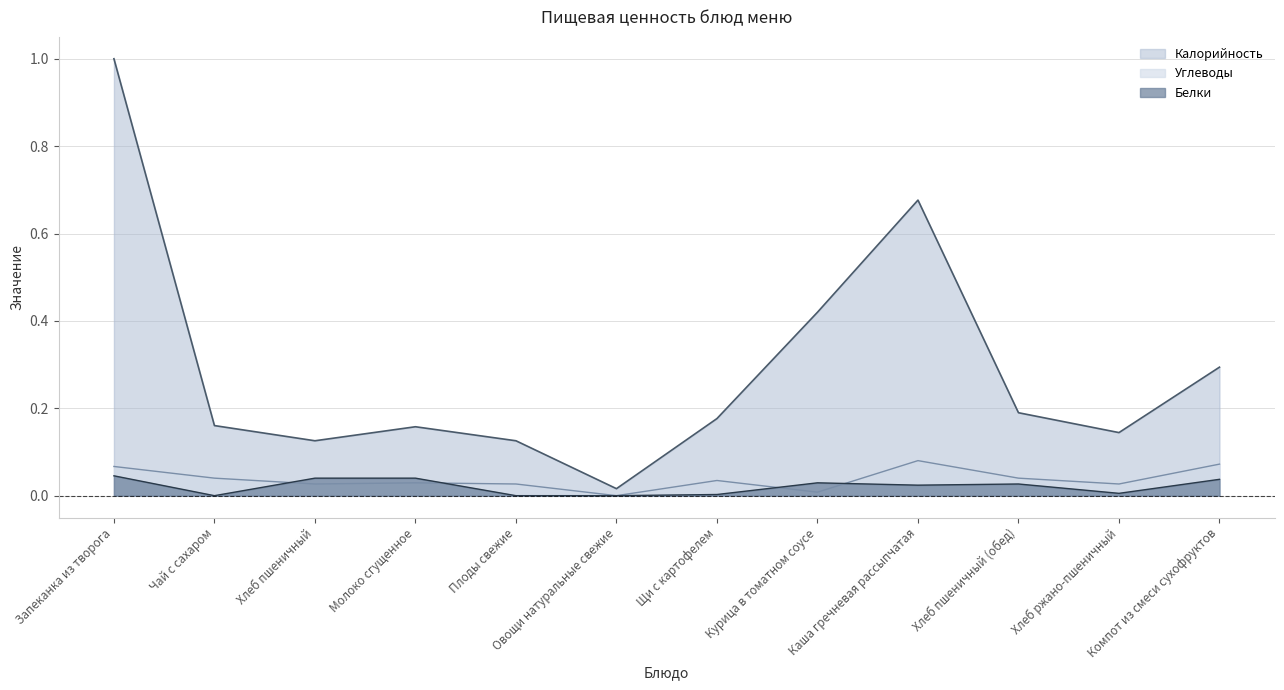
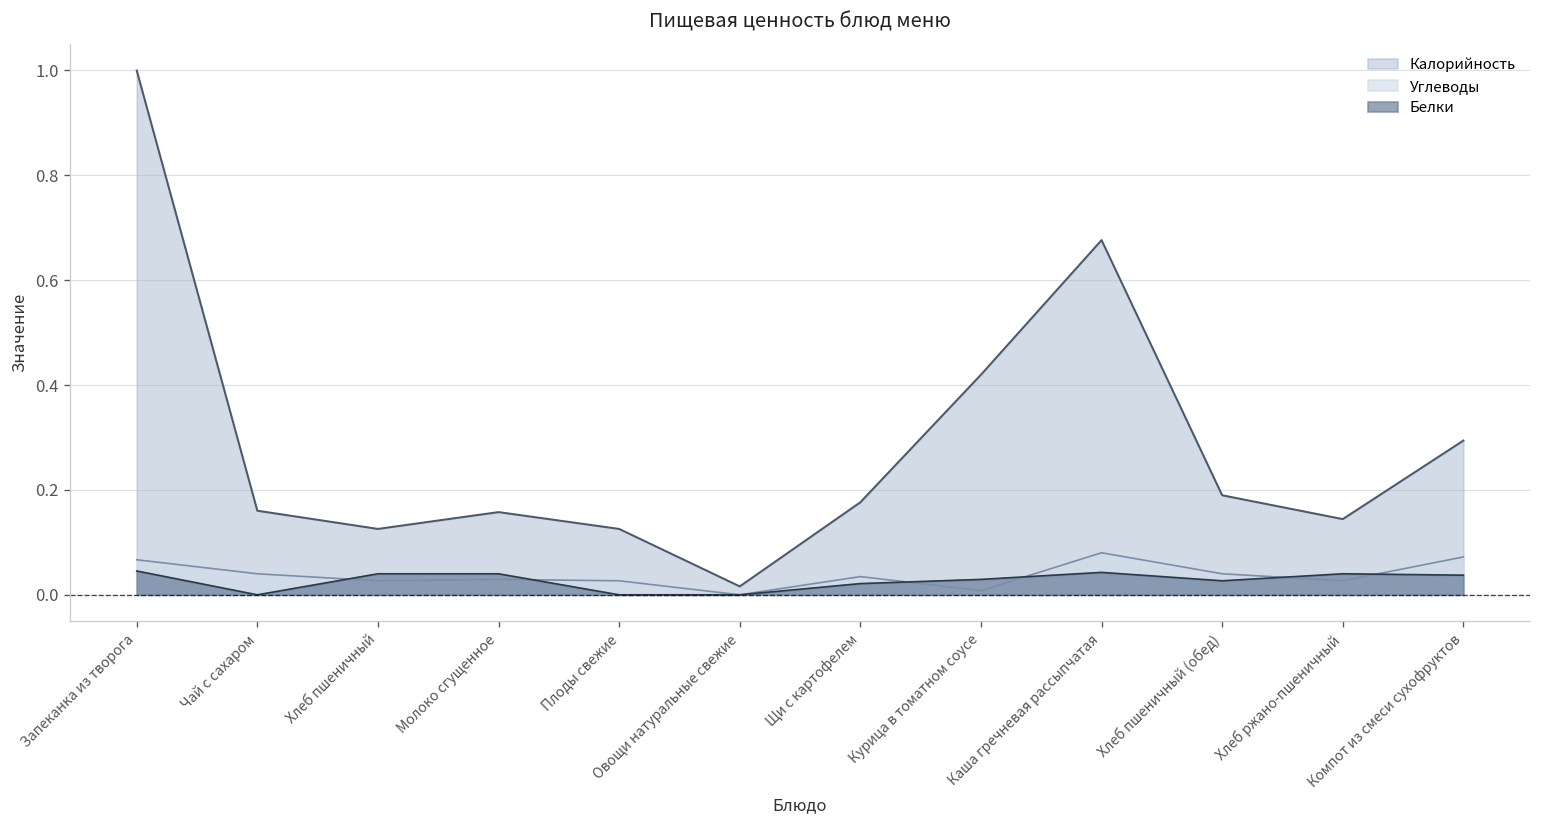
  {
    "Белки": {
      "Запеканка из творога": 0.05,
      "Чай с сахаром": 0.00,
      "Хлеб пшеничный": 0.04,
      "Молоко сгущенное": 0.04,
      "Плоды свежие": 0.00,
-     "Щи с картофелем": 0.00,
+     "Щи с картофелем": 0.02,
      "Курица в томатном соусе": 0.03,
-     "Каша гречневая рассыпчатая": 0.02,
+     "Каша гречневая рассыпчатая": 0.04,
      "Хлеб пшеничный (обед)": 0.03,
-     "Хлеб ржано-пшеничный": 0.01,
+     "Хлеб ржано-пшеничный": 0.04,
      "Компот из смеси сухофруктов": 0.04
    }
  }
